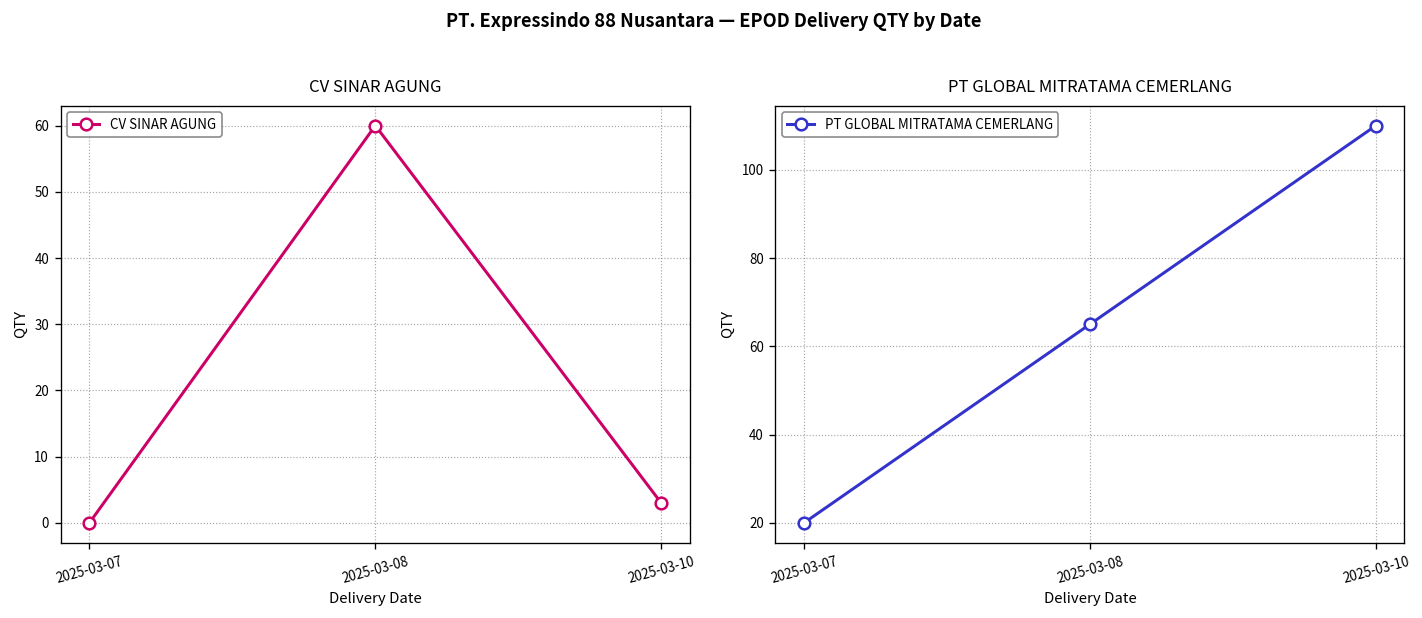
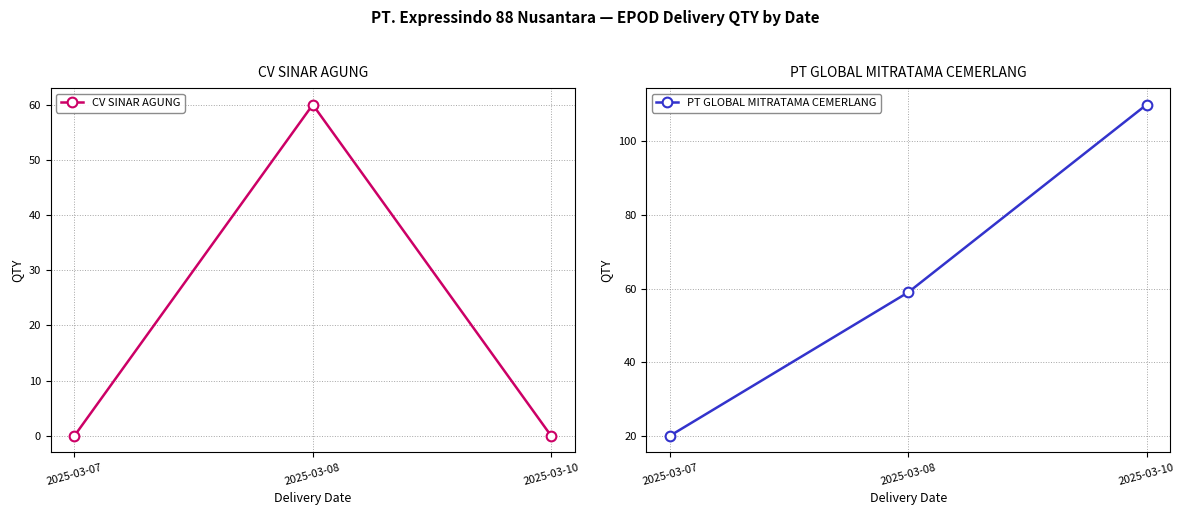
  {
    "CV SINAR AGUNG": {
      "2025-03-07": 0,
      "2025-03-08": 60,
-     "2025-03-10": 3
+     "2025-03-10": 0
    },
    "PT GLOBAL MITRATAMA CEMERLANG": {
      "2025-03-07": 20,
-     "2025-03-08": 65,
+     "2025-03-08": 59,
      "2025-03-10": 110
    }
  }
